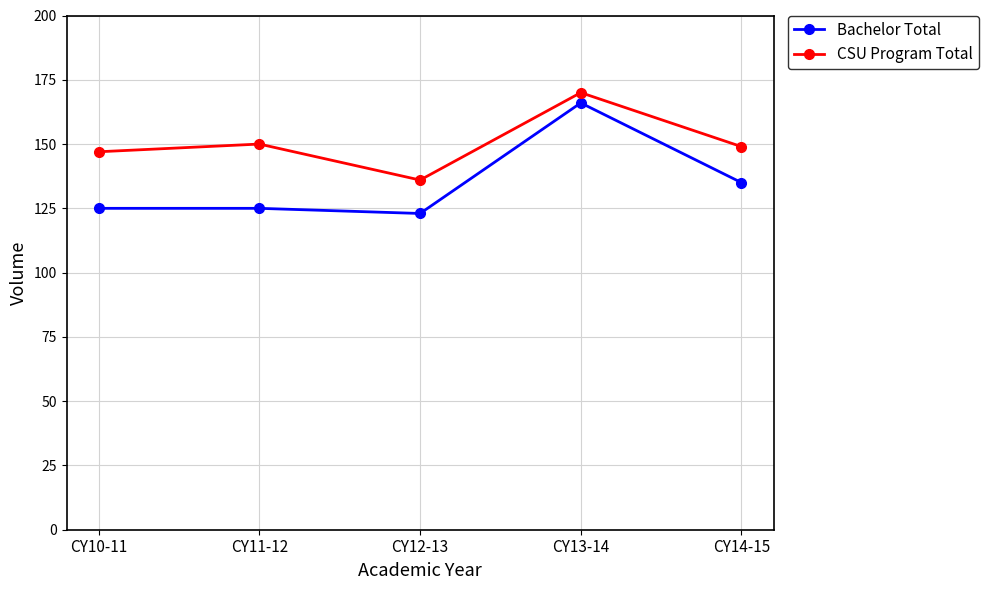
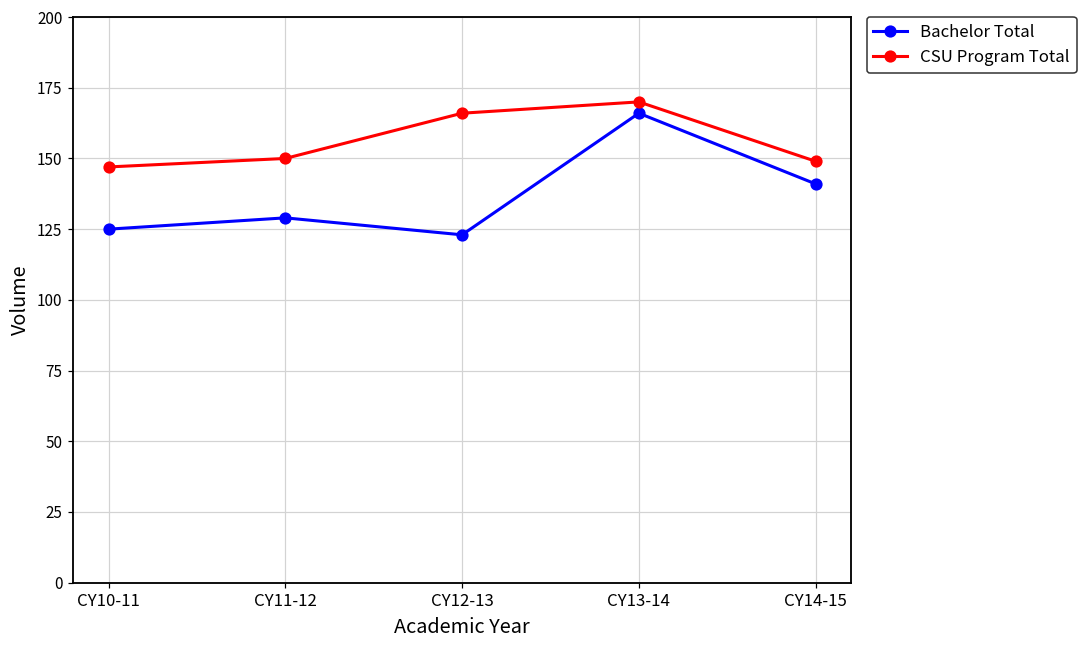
  {
    "Bachelor Total": {
      "CY10-11": 125,
-     "CY11-12": 125,
+     "CY11-12": 129,
      "CY12-13": 123,
      "CY13-14": 166,
-     "CY14-15": 135
+     "CY14-15": 141
    },
    "CSU Program Total": {
      "CY10-11": 147,
      "CY11-12": 150,
-     "CY12-13": 136,
+     "CY12-13": 166,
      "CY13-14": 170,
      "CY14-15": 149
    }
  }
